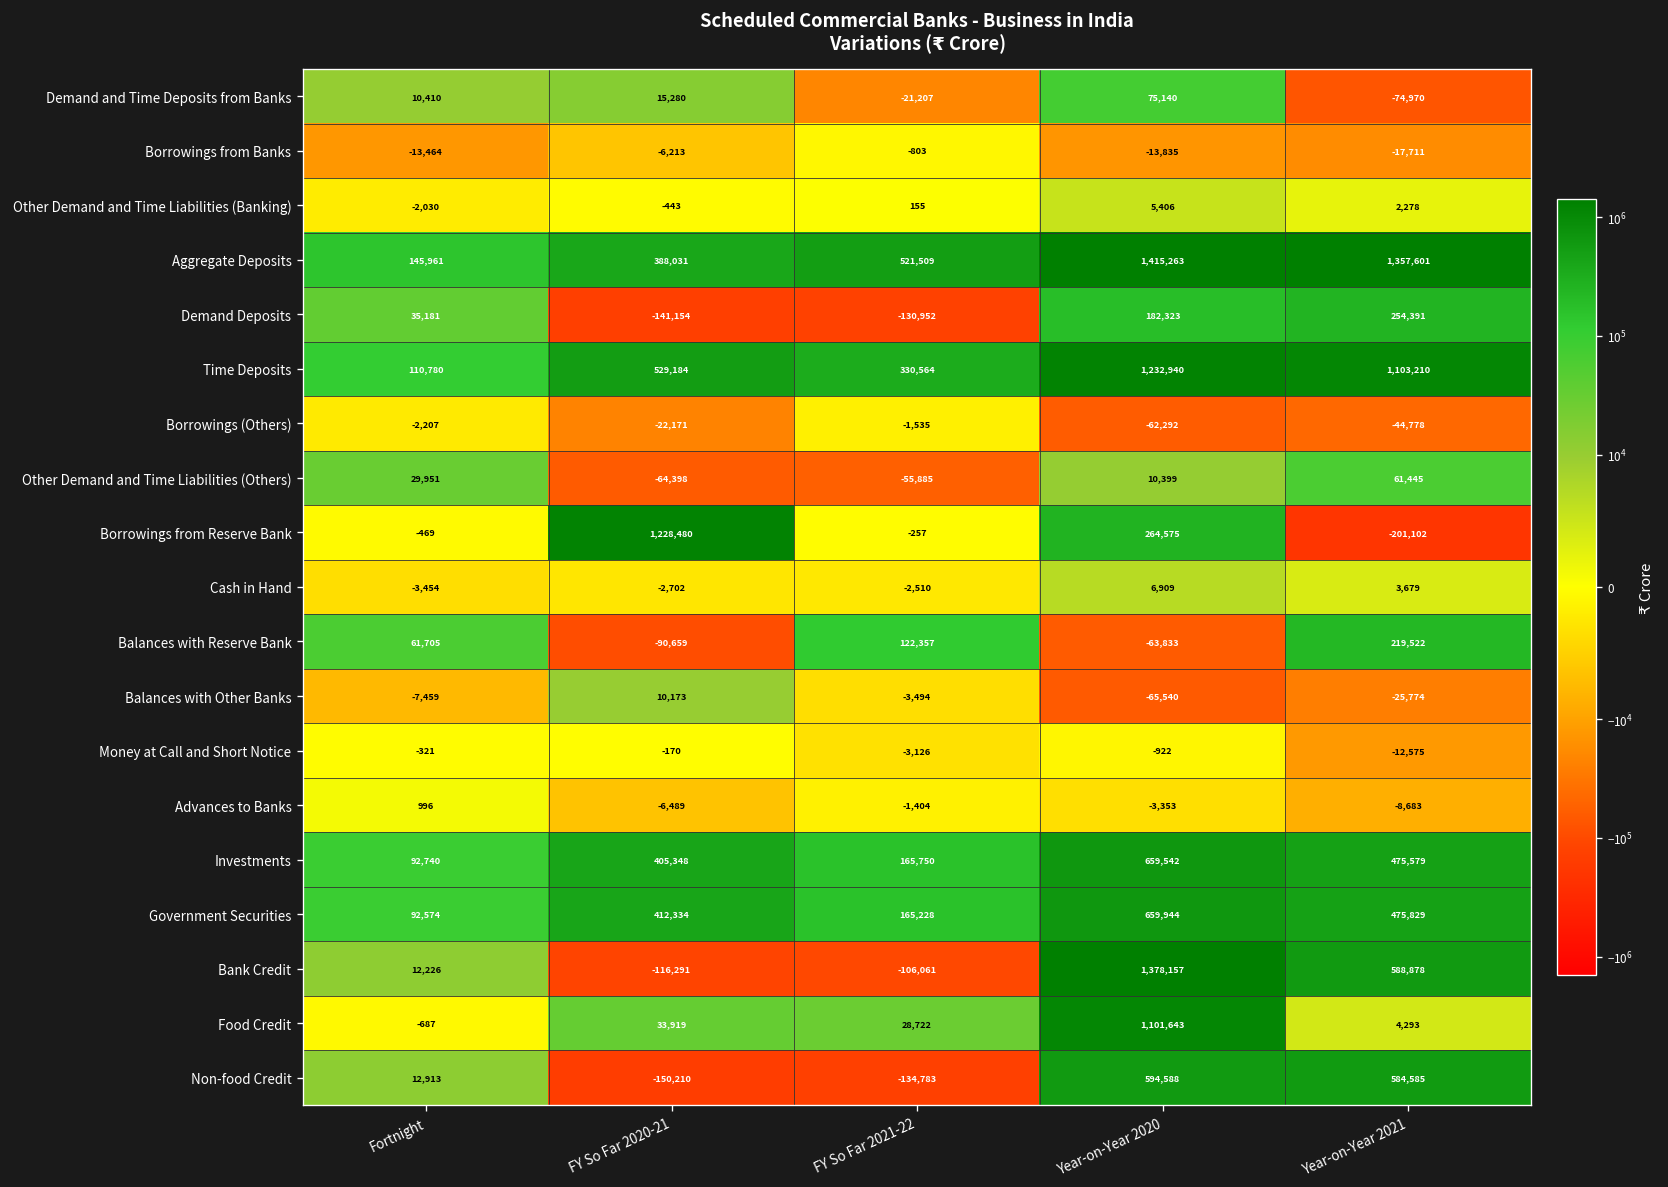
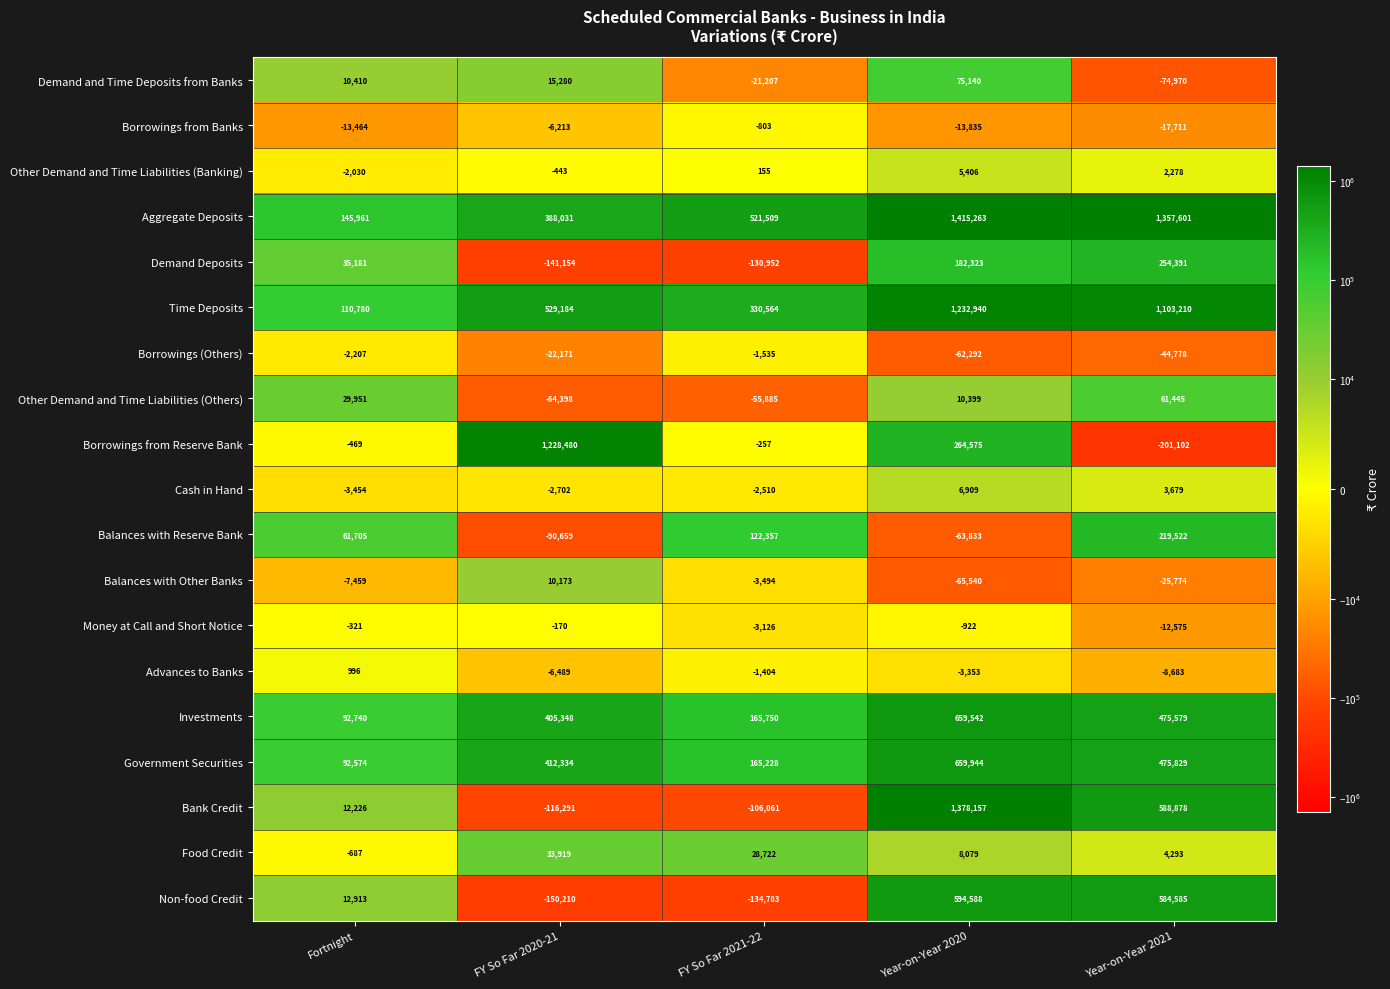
  {
    "Demand and Time Deposits from Banks": {
      "Fortnight": "10,410",
      "FY So Far 2020-21": "15,280",
      "FY So Far 2021-22": "-21,207",
      "Year-on-Year 2020": "75,140",
      "Year-on-Year 2021": "-74,970"
    },
    "Borrowings from Banks": {
      "Fortnight": "-13,464",
      "FY So Far 2020-21": "-6,213",
      "FY So Far 2021-22": "-803",
      "Year-on-Year 2020": "-13,835",
      "Year-on-Year 2021": "-17,711"
    },
    "Other Demand and Time Liabilities (Banking)": {
      "Fortnight": "-2,030",
      "FY So Far 2020-21": "-443",
      "FY So Far 2021-22": "155",
      "Year-on-Year 2020": "5,406",
      "Year-on-Year 2021": "2,278"
    },
    "Aggregate Deposits": {
      "Fortnight": "145,961",
      "FY So Far 2020-21": "388,031",
      "FY So Far 2021-22": "521,509",
      "Year-on-Year 2020": "1,415,263",
      "Year-on-Year 2021": "1,357,601"
    },
    "Demand Deposits": {
      "Fortnight": "35,181",
      "FY So Far 2020-21": "-141,154",
      "FY So Far 2021-22": "-130,952",
      "Year-on-Year 2020": "182,323",
      "Year-on-Year 2021": "254,391"
    },
    "Time Deposits": {
      "Fortnight": "110,780",
      "FY So Far 2020-21": "529,184",
      "FY So Far 2021-22": "330,564",
      "Year-on-Year 2020": "1,232,940",
      "Year-on-Year 2021": "1,103,210"
    },
    "Borrowings (Others)": {
      "Fortnight": "-2,207",
      "FY So Far 2020-21": "-22,171",
      "FY So Far 2021-22": "-1,535",
      "Year-on-Year 2020": "-62,292",
      "Year-on-Year 2021": "-44,778"
    },
    "Other Demand and Time Liabilities (Others)": {
      "Fortnight": "29,951",
      "FY So Far 2020-21": "-64,398",
      "FY So Far 2021-22": "-55,885",
      "Year-on-Year 2020": "10,399",
      "Year-on-Year 2021": "61,445"
    },
    "Borrowings from Reserve Bank": {
      "Fortnight": "-469",
      "FY So Far 2020-21": "1,228,480",
      "FY So Far 2021-22": "-257",
      "Year-on-Year 2020": "264,575",
      "Year-on-Year 2021": "-201,102"
    },
    "Cash in Hand": {
      "Fortnight": "-3,454",
      "FY So Far 2020-21": "-2,702",
      "FY So Far 2021-22": "-2,510",
      "Year-on-Year 2020": "6,909",
      "Year-on-Year 2021": "3,679"
    },
    "Balances with Reserve Bank": {
      "Fortnight": "61,705",
      "FY So Far 2020-21": "-90,659",
      "FY So Far 2021-22": "122,357",
      "Year-on-Year 2020": "-63,833",
      "Year-on-Year 2021": "219,522"
    },
    "Balances with Other Banks": {
      "Fortnight": "-7,459",
      "FY So Far 2020-21": "10,173",
      "FY So Far 2021-22": "-3,494",
      "Year-on-Year 2020": "-65,540",
      "Year-on-Year 2021": "-25,774"
    },
    "Money at Call and Short Notice": {
      "Fortnight": "-321",
      "FY So Far 2020-21": "-170",
      "FY So Far 2021-22": "-3,126",
      "Year-on-Year 2020": "-922",
      "Year-on-Year 2021": "-12,575"
    },
    "Advances to Banks": {
      "Fortnight": "996",
      "FY So Far 2020-21": "-6,489",
      "FY So Far 2021-22": "-1,404",
      "Year-on-Year 2020": "-3,353",
      "Year-on-Year 2021": "-8,683"
    },
    "Investments": {
      "Fortnight": "92,740",
      "FY So Far 2020-21": "405,348",
      "FY So Far 2021-22": "165,750",
      "Year-on-Year 2020": "659,542",
      "Year-on-Year 2021": "475,579"
    },
    "Government Securities": {
      "Fortnight": "92,574",
      "FY So Far 2020-21": "412,334",
      "FY So Far 2021-22": "165,228",
      "Year-on-Year 2020": "659,944",
      "Year-on-Year 2021": "475,829"
    },
    "Bank Credit": {
      "Fortnight": "12,226",
      "FY So Far 2020-21": "-116,291",
      "FY So Far 2021-22": "-106,061",
      "Year-on-Year 2020": "1,378,157",
      "Year-on-Year 2021": "588,878"
    },
    "Food Credit": {
      "Fortnight": "-687",
      "FY So Far 2020-21": "33,919",
      "FY So Far 2021-22": "28,722",
-     "Year-on-Year 2020": "1,101,643",
+     "Year-on-Year 2020": "8,079",
      "Year-on-Year 2021": "4,293"
    },
    "Non-food Credit": {
      "Fortnight": "12,913",
      "FY So Far 2020-21": "-150,210",
      "FY So Far 2021-22": "-134,783",
      "Year-on-Year 2020": "594,588",
      "Year-on-Year 2021": "584,585"
    }
  }
